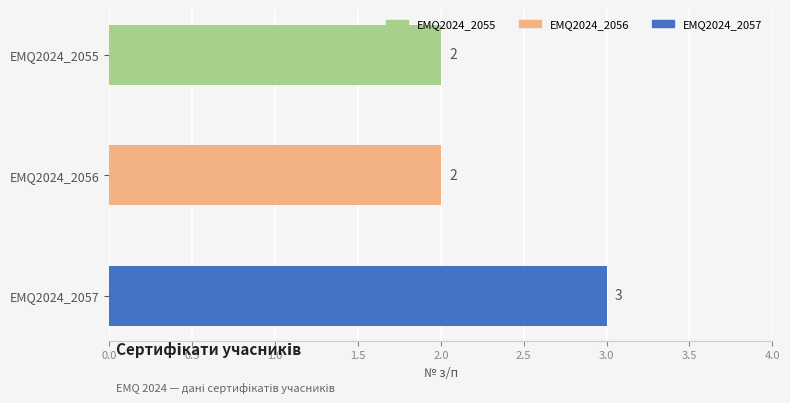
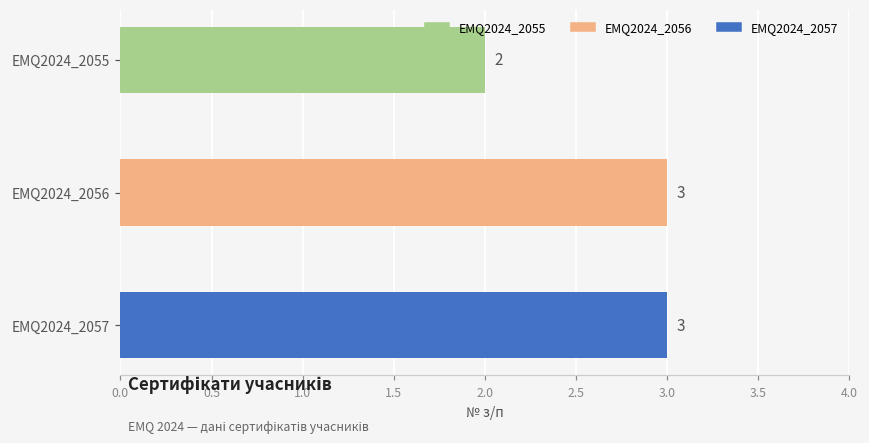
  {
    "EMQ2024_2055": 2,
-   "EMQ2024_2056": 2,
+   "EMQ2024_2056": 3,
    "EMQ2024_2057": 3
  }
